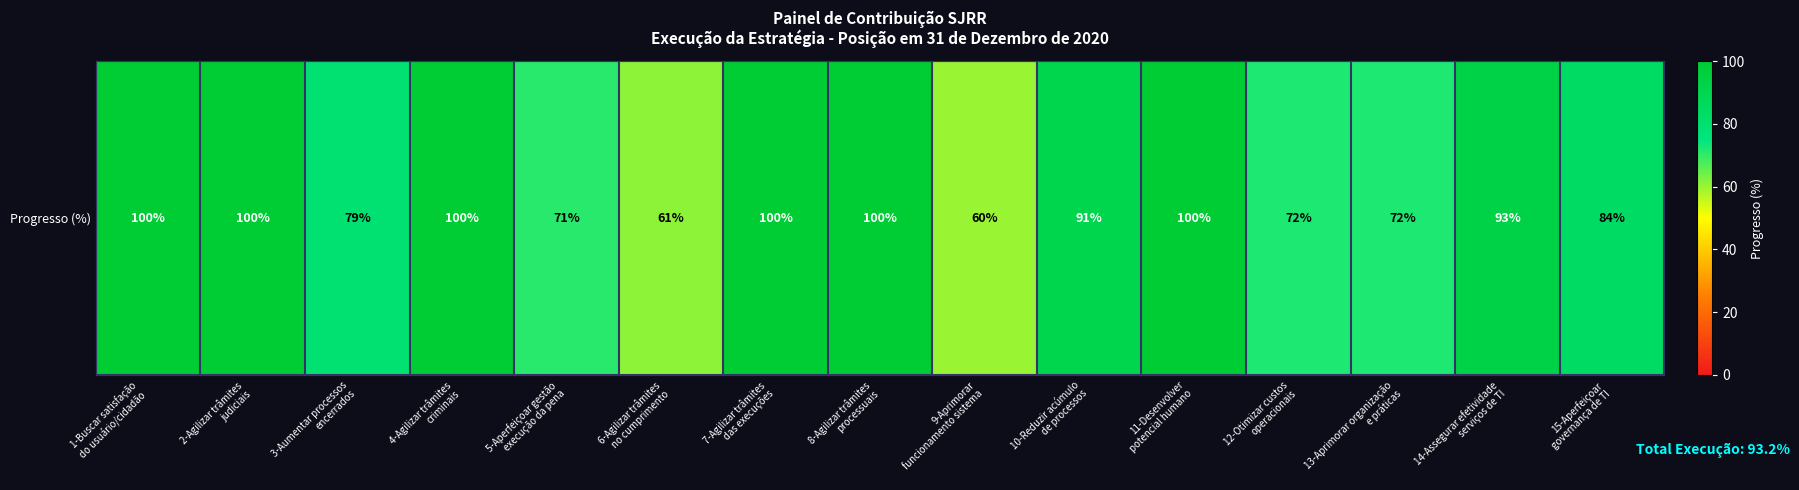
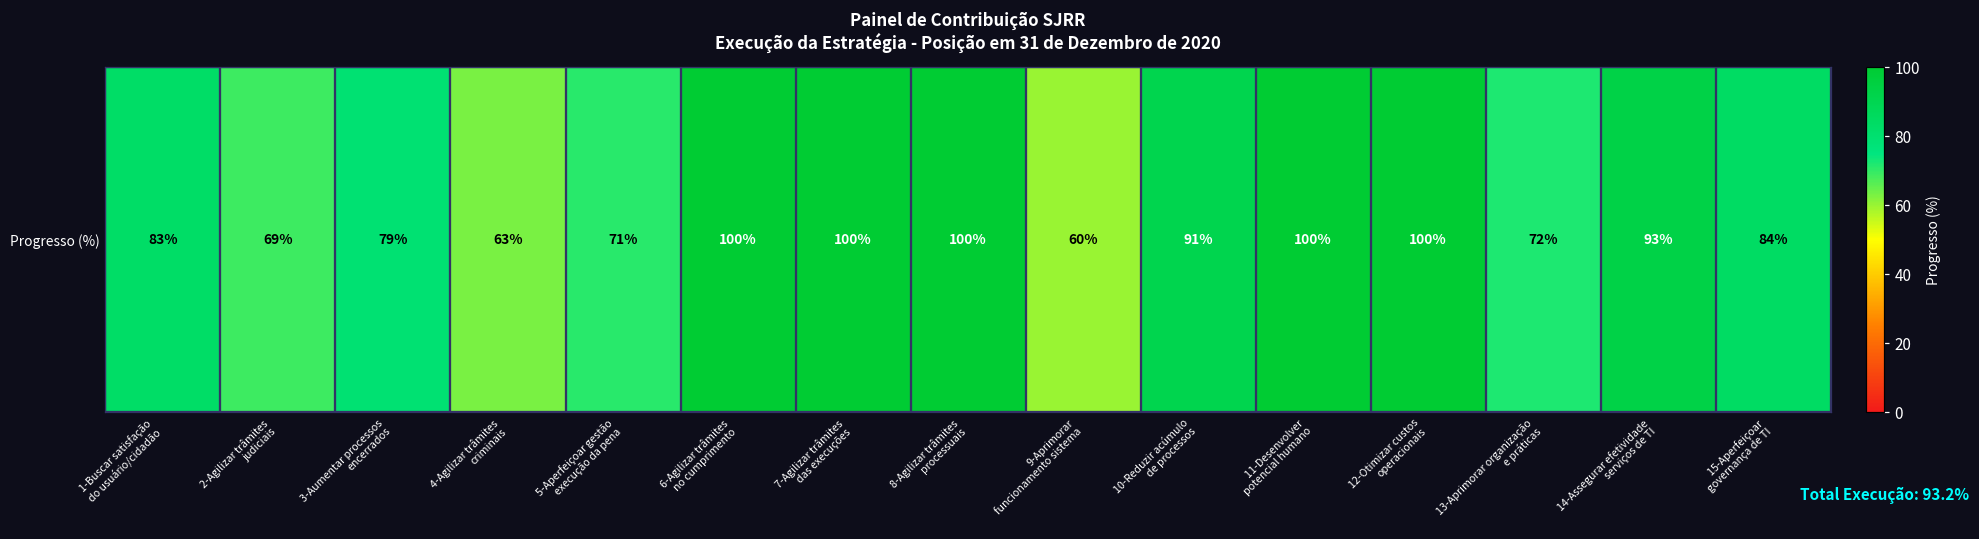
  {
    "Progresso (%)": {
-     "1-Buscar satisfação do usuário/cidadão": "100%",
-     "2-Agilizar trâmites judiciais": "100%",
+     "1-Buscar satisfação do usuário/cidadão": "83%",
+     "2-Agilizar trâmites judiciais": "69%",
      "3-Aumentar processos encerrados": "79%",
-     "4-Agilizar trâmites criminais": "100%",
+     "4-Agilizar trâmites criminais": "63%",
      "5-Aperfeiçoar gestão execução da pena": "71%",
-     "6-Agilizar trâmites no cumprimento": "61%",
+     "6-Agilizar trâmites no cumprimento": "100%",
      "7-Agilizar trâmites das execuções": "100%",
      "8-Agilizar trâmites processuais": "100%",
      "9-Aprimorar funcionamento sistema": "60%",
      "10-Reduzir acúmulo de processos": "91%",
      "11-Desenvolver potencial humano": "100%",
-     "12-Otimizar custos operacionais": "72%",
+     "12-Otimizar custos operacionais": "100%",
      "13-Aprimorar organização e práticas": "72%",
      "14-Assegurar efetividade serviços de TI": "93%",
      "15-Aperfeiçoar governança de TI": "84%"
    }
  }
